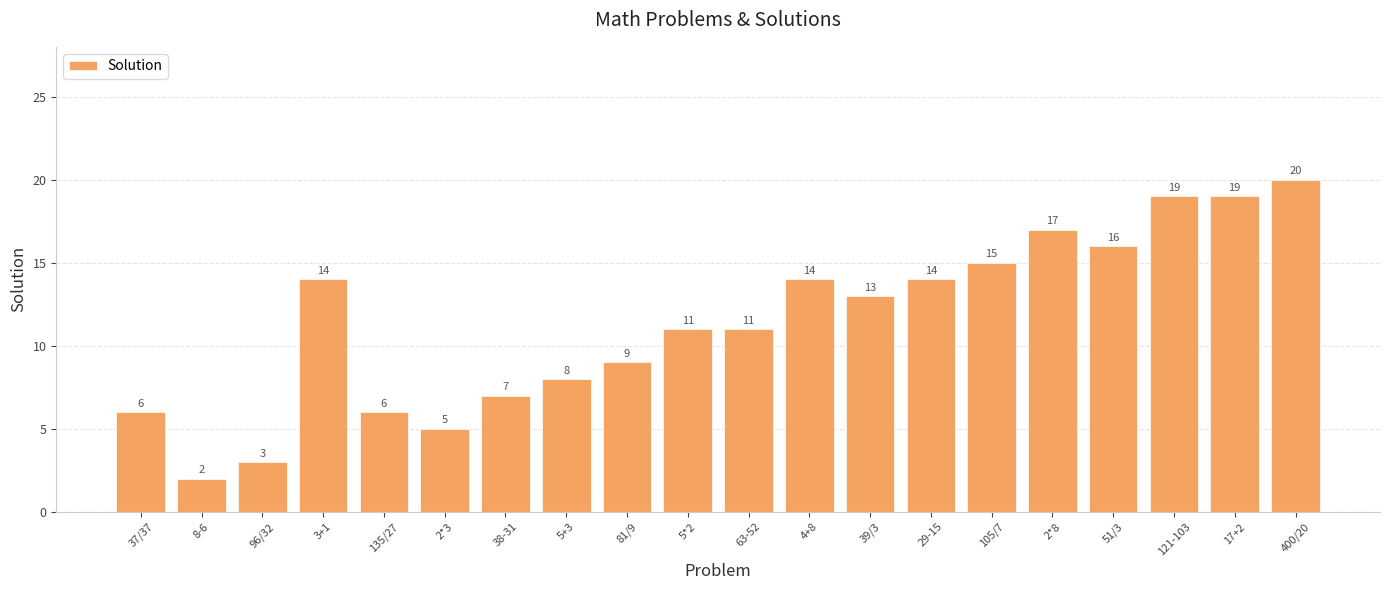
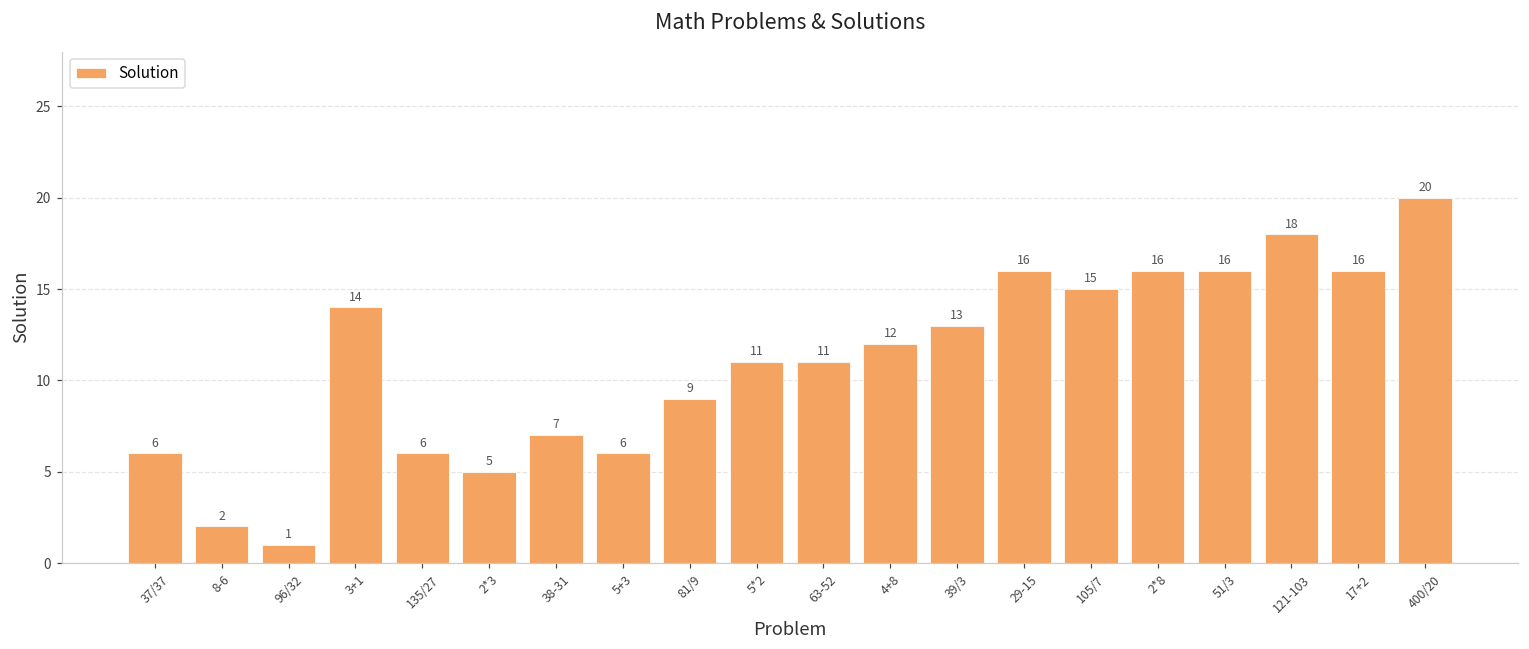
  {
    "37/37": 6,
    "8-6": 2,
-   "96/32": 3,
+   "96/32": 1,
    "3+1": 14,
    "135/27": 6,
    "2*3": 5,
    "38-31": 7,
-   "5+3": 8,
+   "5+3": 6,
    "81/9": 9,
    "5*2": 11,
    "63-52": 11,
-   "4+8": 14,
+   "4+8": 12,
    "39/3": 13,
-   "29-15": 14,
+   "29-15": 16,
    "105/7": 15,
-   "2*8": 17,
+   "2*8": 16,
    "51/3": 16,
-   "121-103": 19,
-   "17+2": 19,
+   "121-103": 18,
+   "17+2": 16,
    "400/20": 20
  }
